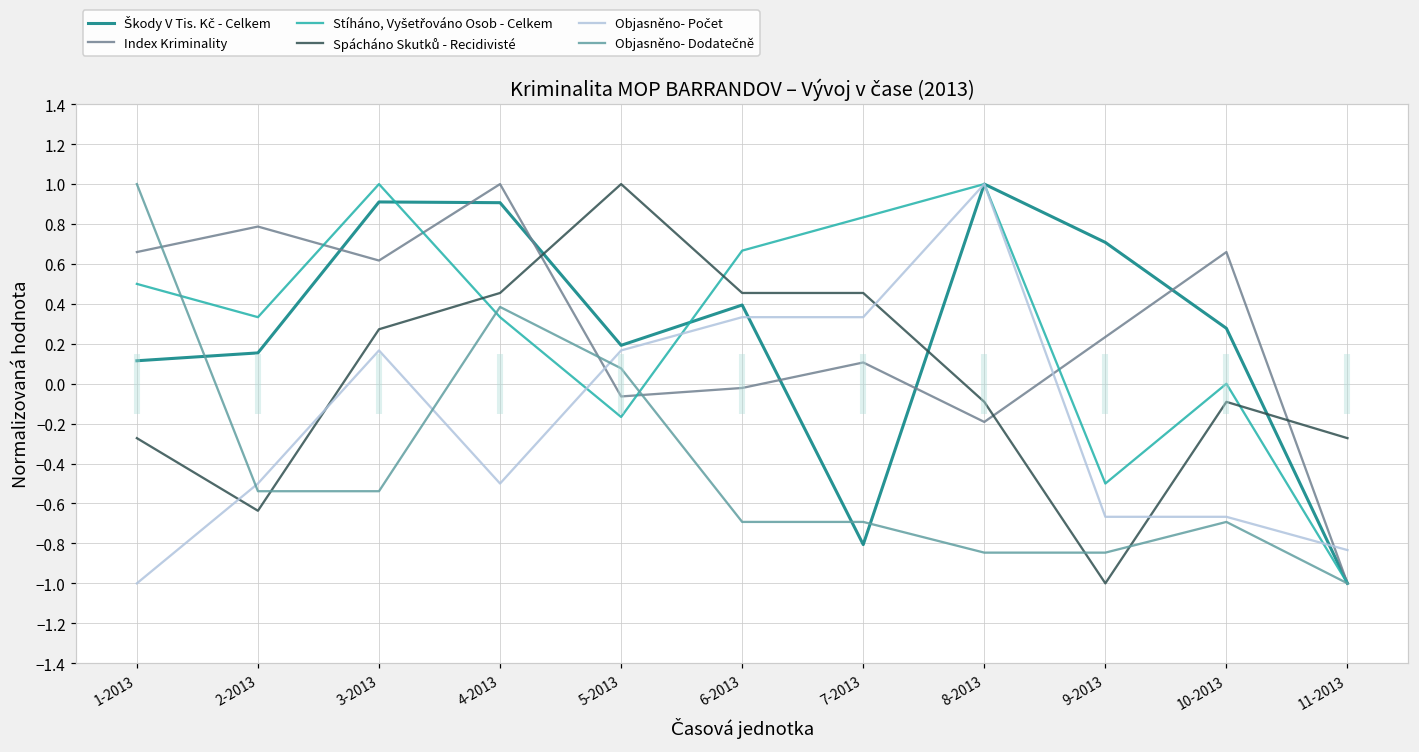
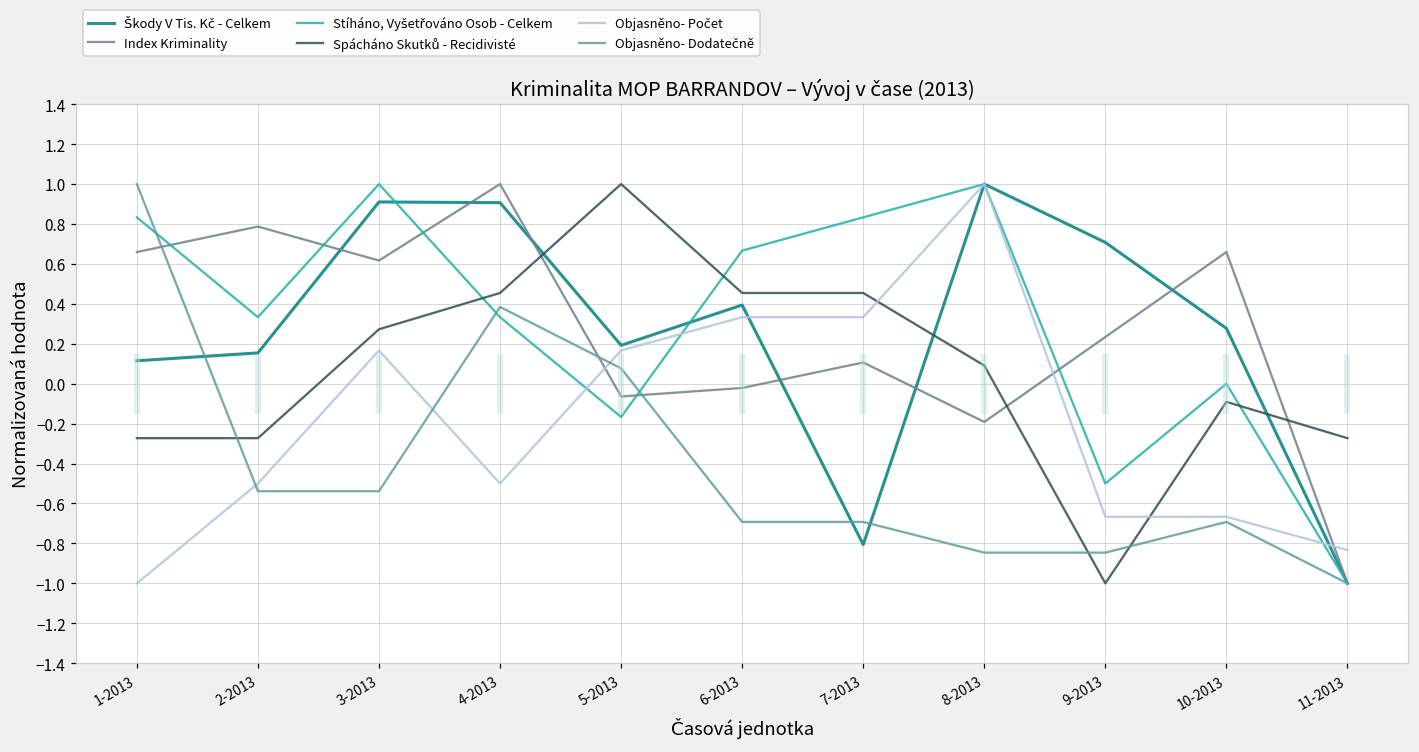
  {
    "Škody V Tis. Kč - Celkem": {
      "1-2013": 0.11,
      "2-2013": 0.15,
      "3-2013": 0.91,
      "4-2013": 0.91,
      "5-2013": 0.19,
      "6-2013": 0.39,
      "7-2013": -0.81,
      "9-2013": 0.71,
      "10-2013": 0.28
    },
    "Stíháno, Vyšetřováno Osob - Celkem": {
-     "1-2013": 0.50,
+     "1-2013": 0.83,
      "2-2013": 0.33,
      "3-2013": 1.00,
      "4-2013": 0.33,
      "5-2013": -0.17,
      "6-2013": 0.67,
      "7-2013": 0.83,
      "9-2013": -0.50,
      "10-2013": 0.00
    },
    "Spácháno Skutků - Recidivisté": {
      "1-2013": -0.27,
-     "2-2013": -0.64,
+     "2-2013": -0.27,
      "3-2013": 0.27,
      "4-2013": 0.45,
      "5-2013": 1.00,
      "6-2013": 0.45,
      "7-2013": 0.45,
-     "8-2013": -0.09,
+     "8-2013": 0.09,
      "9-2013": -1.00,
      "10-2013": -0.09,
      "11-2013": -0.27
    },
    "Objasněno- Počet": {
      "1-2013": -1.00,
      "2-2013": -0.50,
      "3-2013": 0.17,
      "4-2013": -0.50,
      "5-2013": 0.17,
      "6-2013": 0.33,
      "7-2013": 0.33,
      "9-2013": -0.67,
      "10-2013": -0.67,
      "11-2013": -0.83
    }
  }
